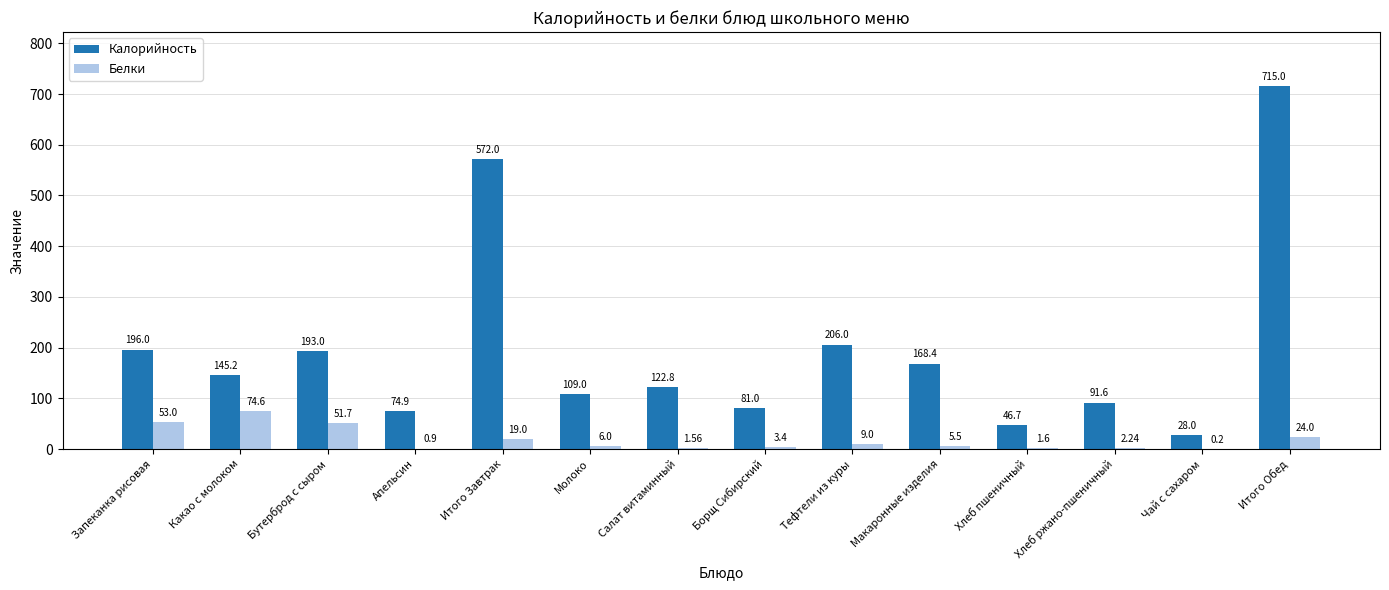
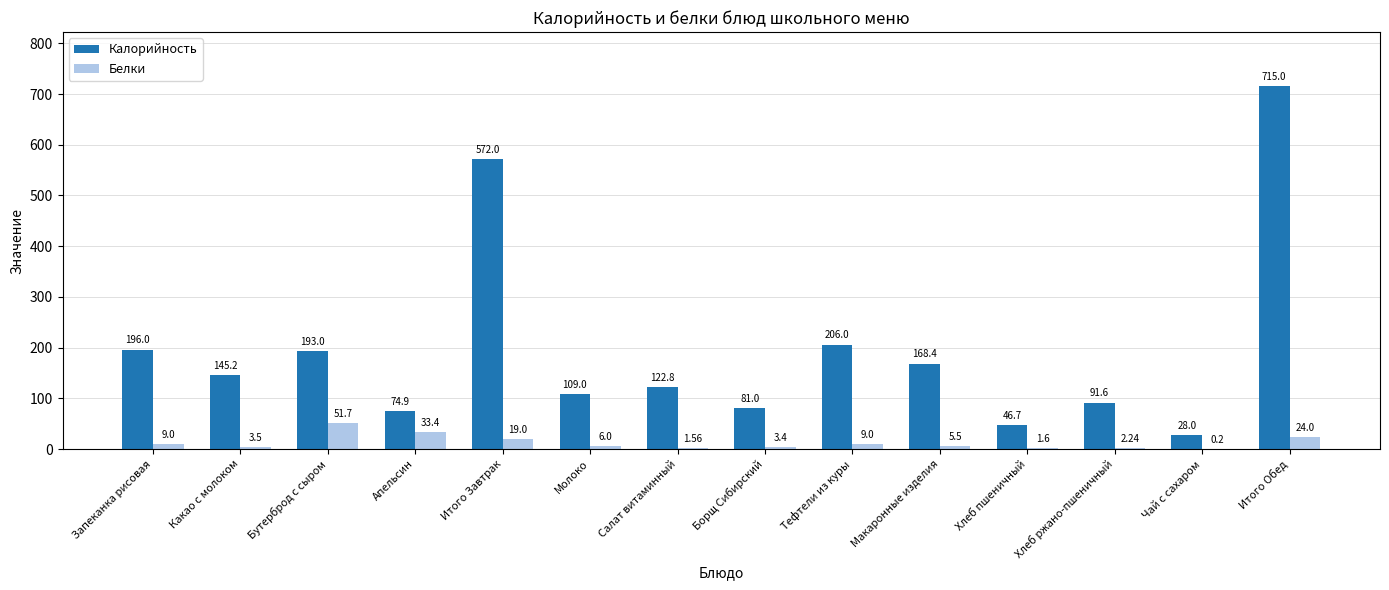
  {
    "Калорийность": {
      "Запеканка рисовая": 196.0,
      "Какао с молоком": 145.2,
      "Бутерброд с сыром": 193.0,
      "Апельсин": 74.9,
      "Итого Завтрак": 572.0,
      "Молоко": 109.0,
      "Салат витаминный": 122.8,
      "Борщ Сибирский": 81.0,
      "Тефтели из куры": 206.0,
      "Макаронные изделия": 168.4,
      "Хлеб пшеничный": 46.7,
      "Хлеб ржано-пшеничный": 91.6,
      "Чай с сахаром": 28.0,
      "Итого Обед": 715.0
    },
    "Белки": {
-     "Запеканка рисовая": 53.0,
-     "Какао с молоком": 74.6,
+     "Запеканка рисовая": 9.0,
+     "Какао с молоком": 3.5,
      "Бутерброд с сыром": 51.7,
-     "Апельсин": 0.9,
+     "Апельсин": 33.4,
      "Итого Завтрак": 19.0,
      "Молоко": 6.0,
      "Салат витаминный": 1.56,
      "Борщ Сибирский": 3.4,
      "Тефтели из куры": 9.0,
      "Макаронные изделия": 5.5,
      "Хлеб пшеничный": 1.6,
      "Хлеб ржано-пшеничный": 2.24,
      "Чай с сахаром": 0.2,
      "Итого Обед": 24.0
    }
  }
